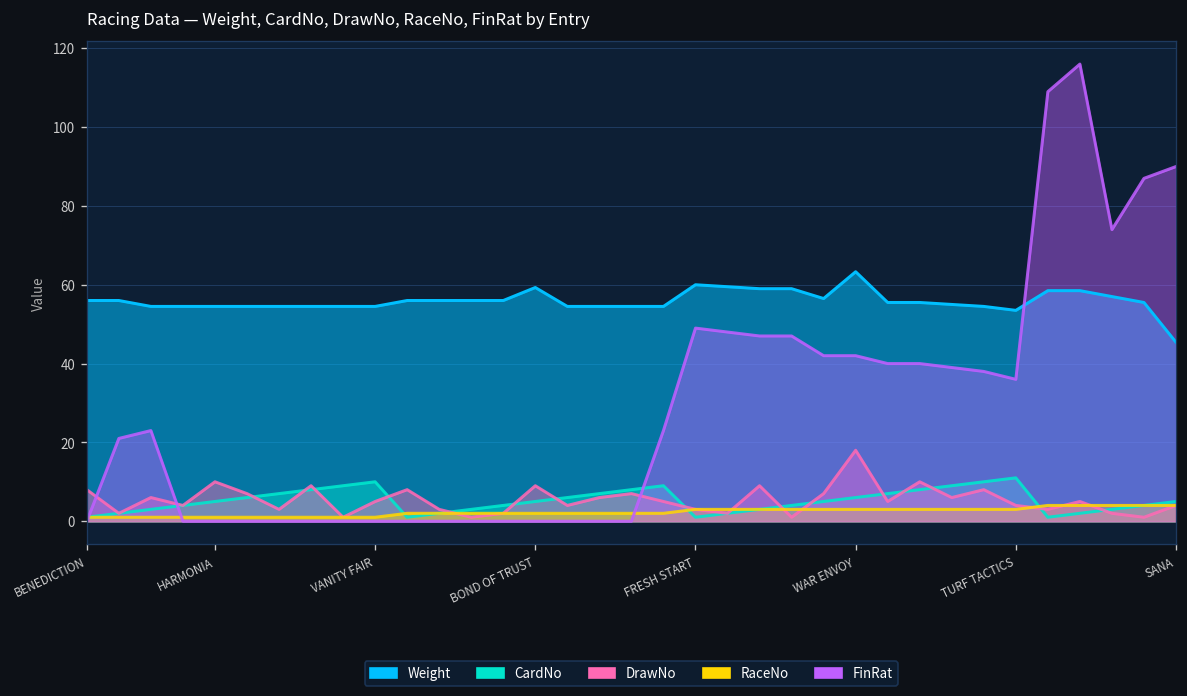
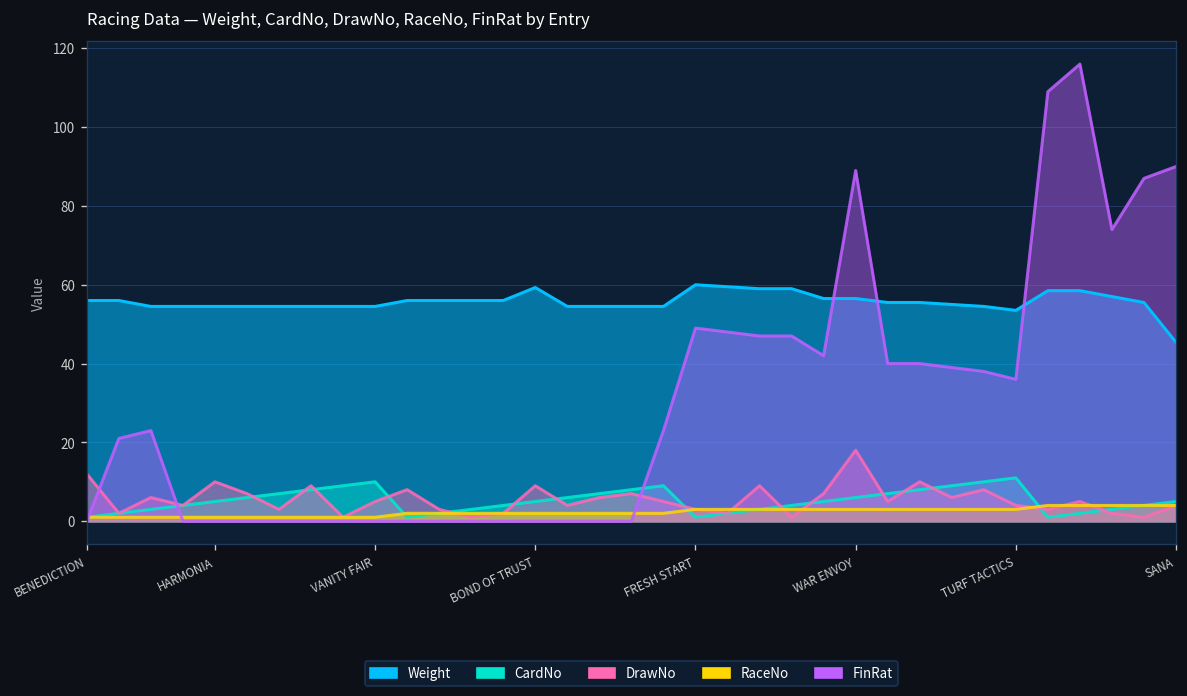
  {
    "Weight": {
      "BENEDICTION": 56,
      "HARMONIA": 55,
      "VANITY FAIR": 55,
      "BOND OF TRUST": 59,
      "FRESH START": 60,
-     "WAR ENVOY": 63,
+     "WAR ENVOY": 57,
      "TURF TACTICS": 54,
      "SANA": 45
    },
    "CardNo": {
      "HARMONIA": 5,
      "VANITY FAIR": 10,
      "BOND OF TRUST": 5,
      "FRESH START": 1,
      "WAR ENVOY": 6,
      "TURF TACTICS": 11,
      "SANA": 5
    },
    "DrawNo": {
-     "BENEDICTION": 8,
+     "BENEDICTION": 12,
      "HARMONIA": 10,
      "VANITY FAIR": 5,
      "BOND OF TRUST": 9,
      "WAR ENVOY": 18,
      "TURF TACTICS": 4
    },
    "RaceNo": {
      "HARMONIA": 1,
      "VANITY FAIR": 1,
      "BOND OF TRUST": 2,
      "WAR ENVOY": 3,
      "TURF TACTICS": 3
    },
    "FinRat": {
      "BENEDICTION": 0,
      "HARMONIA": 0,
      "VANITY FAIR": 0,
      "BOND OF TRUST": 0,
      "FRESH START": 49,
-     "WAR ENVOY": 42,
+     "WAR ENVOY": 89,
      "TURF TACTICS": 36,
      "SANA": 90
    }
  }
